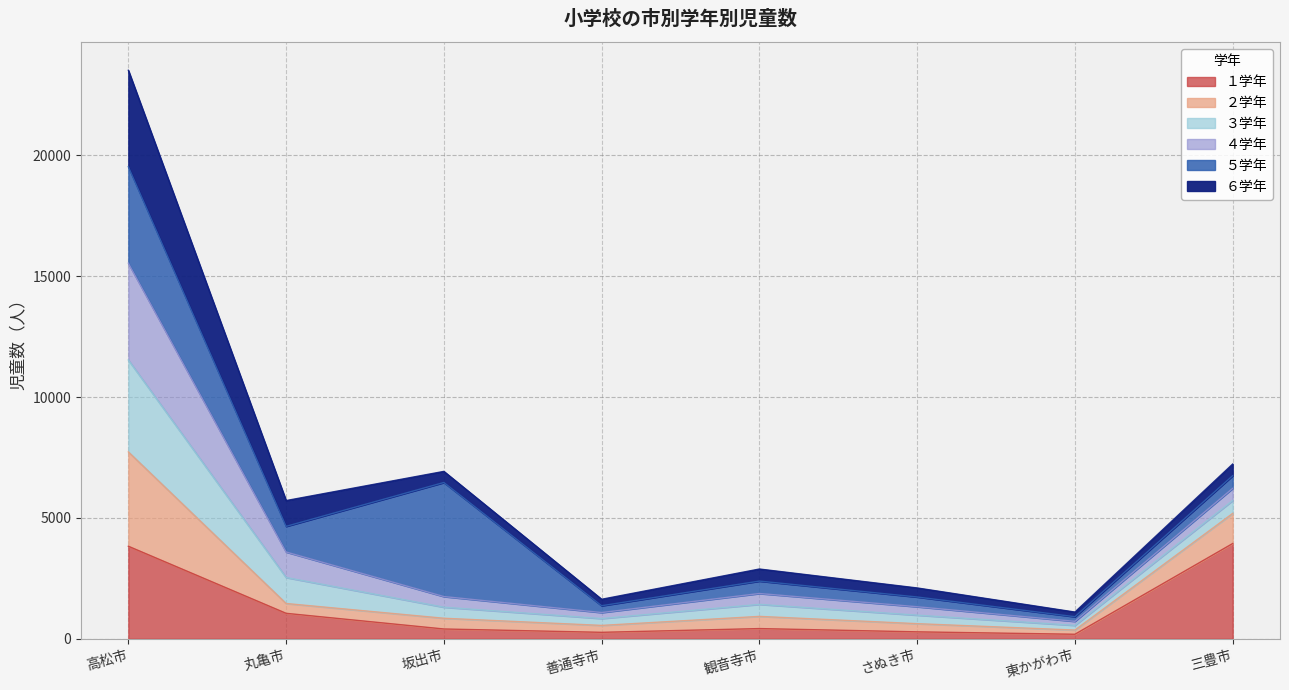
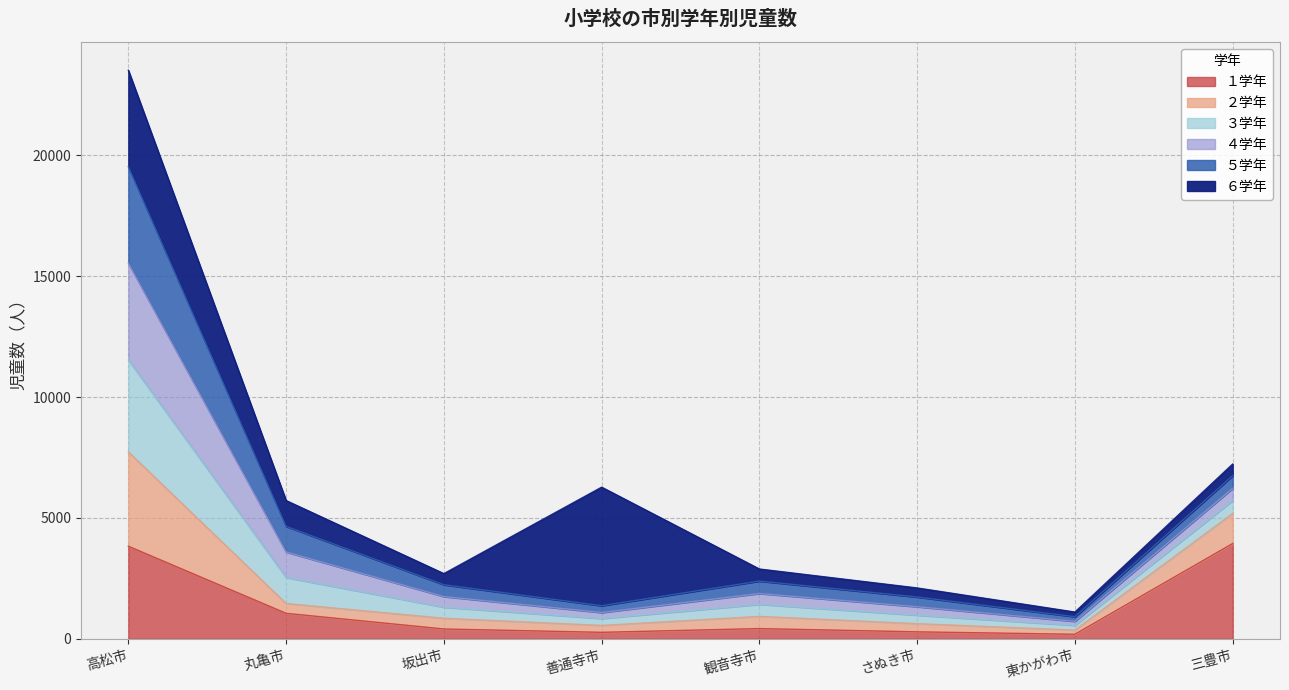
  {
    "１学年": {
      "高松市": 3800,
      "丸亀市": 1100,
      "坂出市": 400,
      "善通寺市": 300,
      "観音寺市": 400,
      "さぬき市": 300,
      "東かがわ市": 200,
      "三豊市": 3900
    },
    "２学年": {
      "高松市": 3900,
      "丸亀市": 400,
      "坂出市": 400,
      "善通寺市": 300,
      "観音寺市": 500,
      "さぬき市": 300,
      "東かがわ市": 200,
      "三豊市": 1200
    },
    "５学年": {
      "高松市": 4000,
      "丸亀市": 1100,
-     "坂出市": 4700,
+     "坂出市": 500,
      "善通寺市": 300,
      "観音寺市": 500,
      "さぬき市": 400,
      "東かがわ市": 200,
      "三豊市": 500
    },
    "６学年": {
      "高松市": 4000,
      "丸亀市": 1100,
      "坂出市": 500,
-     "善通寺市": 300,
+     "善通寺市": 4900,
      "観音寺市": 500,
      "さぬき市": 400,
      "東かがわ市": 200,
      "三豊市": 500
    }
  }
